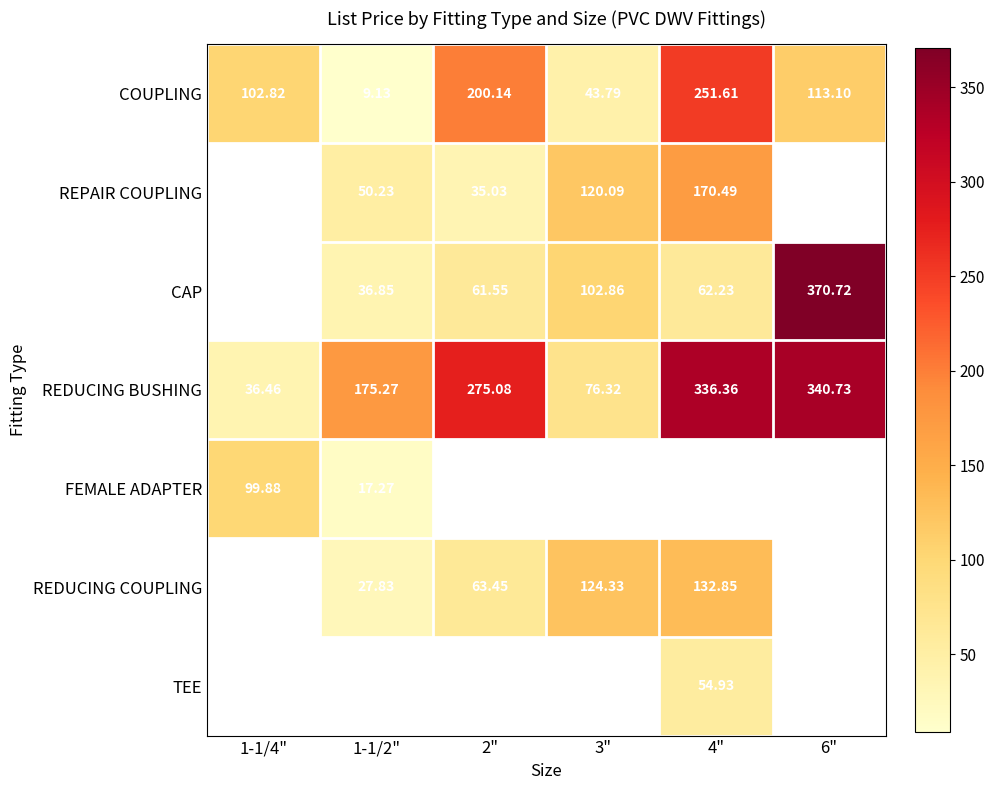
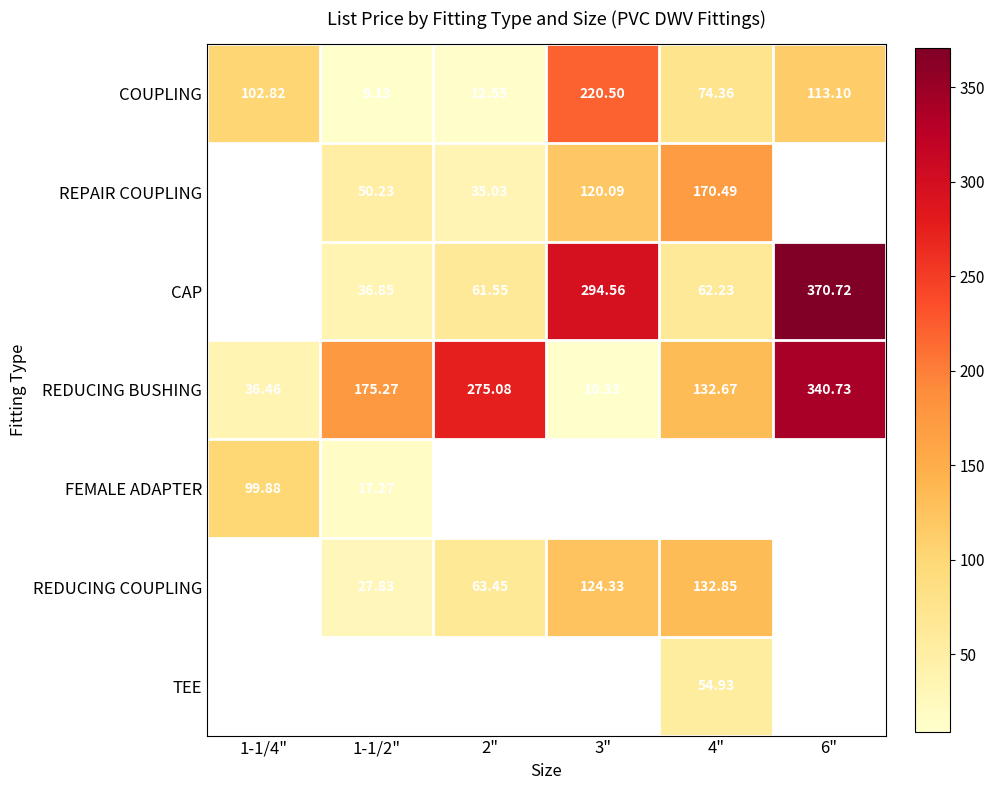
  {
    "COUPLING": {
      "1-1/4\"": 102.82,
      "1-1/2\"": 9.13,
-     "2\"": 200.14,
-     "3\"": 43.79,
-     "4\"": 251.61,
+     "2\"": 12.55,
+     "3\"": 220.50,
+     "4\"": 74.36,
      "6\"": 113.10
    },
    "REPAIR COUPLING": {
      "1-1/2\"": 50.23,
      "2\"": 35.03,
      "3\"": 120.09,
      "4\"": 170.49
    },
    "CAP": {
      "1-1/2\"": 36.85,
      "2\"": 61.55,
-     "3\"": 102.86,
+     "3\"": 294.56,
      "4\"": 62.23,
      "6\"": 370.72
    },
    "REDUCING BUSHING": {
      "1-1/4\"": 36.46,
      "1-1/2\"": 175.27,
      "2\"": 275.08,
-     "3\"": 76.32,
-     "4\"": 336.36,
+     "3\"": 10.33,
+     "4\"": 132.67,
      "6\"": 340.73
    },
    "FEMALE ADAPTER": {
      "1-1/4\"": 99.88,
      "1-1/2\"": 17.27
    },
    "REDUCING COUPLING": {
      "1-1/2\"": 27.83,
      "2\"": 63.45,
      "3\"": 124.33,
      "4\"": 132.85
    },
    "TEE": {
      "4\"": 54.93
    }
  }
